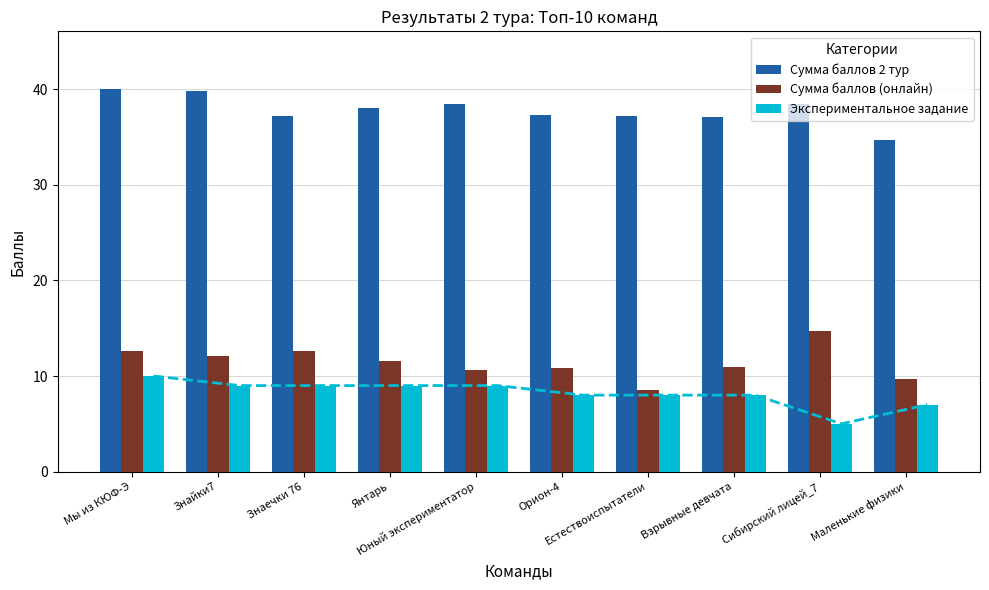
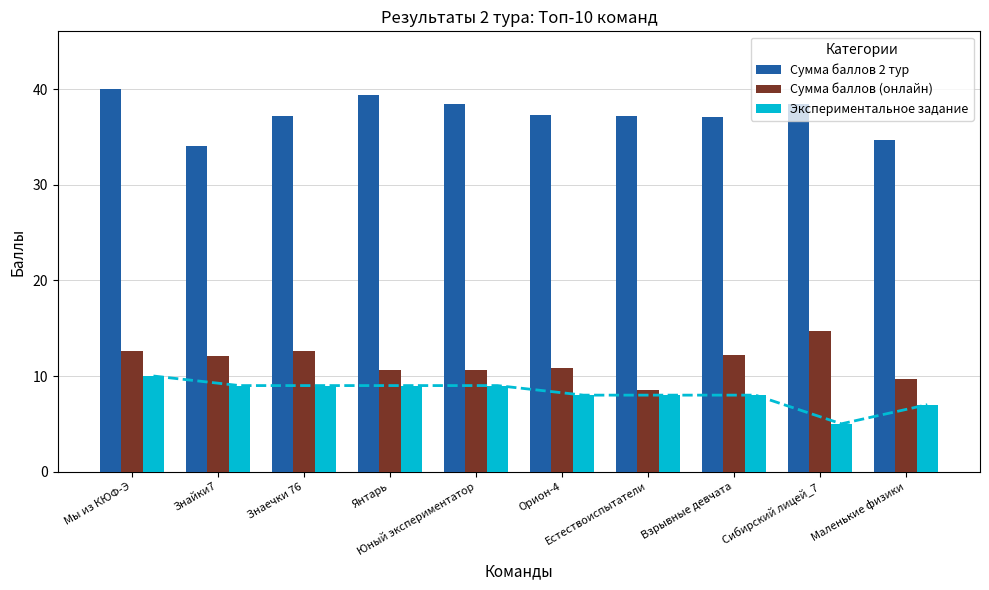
  {
    "Сумма баллов 2 тур": {
      "Мы из КЮФ-Э": 40,
-     "Знайки7": 40,
+     "Знайки7": 34,
      "Знаечки 76": 37,
-     "Янтарь": 38,
+     "Янтарь": 39,
      "Юный экспериментатор": 38,
      "Орион-4": 37,
      "Естествоиспытатели": 37,
      "Взрывные девчата": 37,
      "Маленькие физики": 35
    },
    "Сумма баллов (онлайн)": {
      "Мы из КЮФ-Э": 13,
      "Знайки7": 12,
      "Знаечки 76": 13,
-     "Янтарь": 12,
+     "Янтарь": 11,
      "Юный экспериментатор": 11,
      "Орион-4": 11,
      "Естествоиспытатели": 9,
-     "Взрывные девчата": 11,
+     "Взрывные девчата": 12,
      "Сибирский лицей_7": 15,
      "Маленькие физики": 10
    },
    "Экспериментальное задание": {
      "Мы из КЮФ-Э": 10,
      "Знайки7": 9,
      "Знаечки 76": 9,
      "Янтарь": 9,
      "Юный экспериментатор": 9,
      "Орион-4": 8,
      "Естествоиспытатели": 8,
      "Взрывные девчата": 8,
      "Сибирский лицей_7": 5,
      "Маленькие физики": 7
    }
  }
